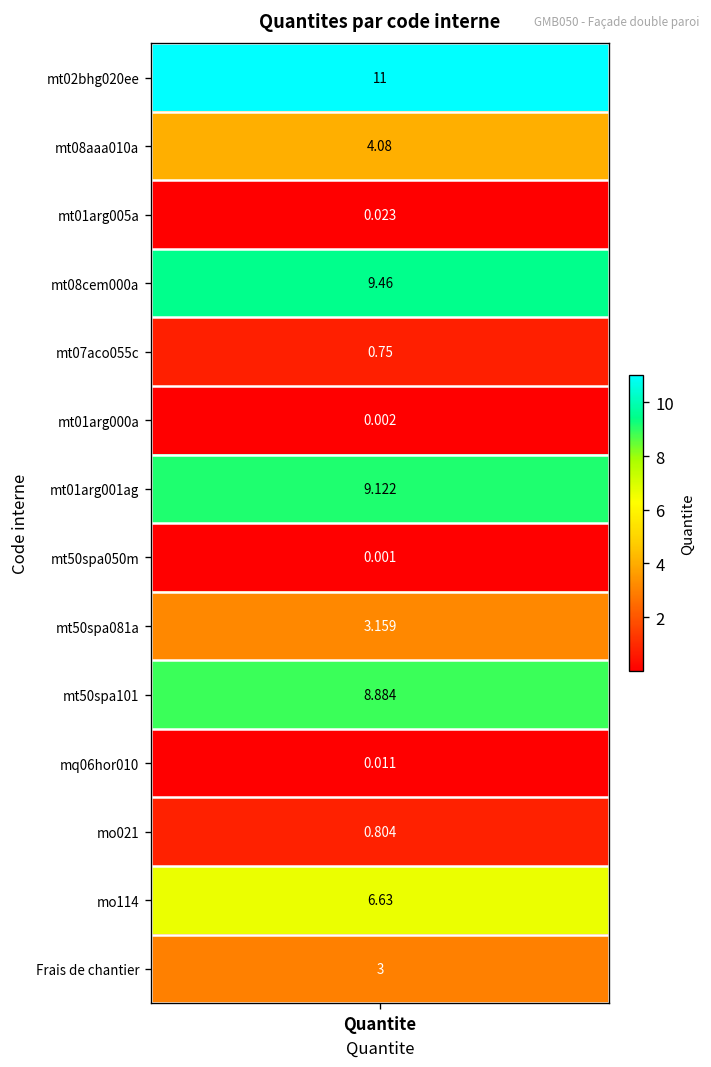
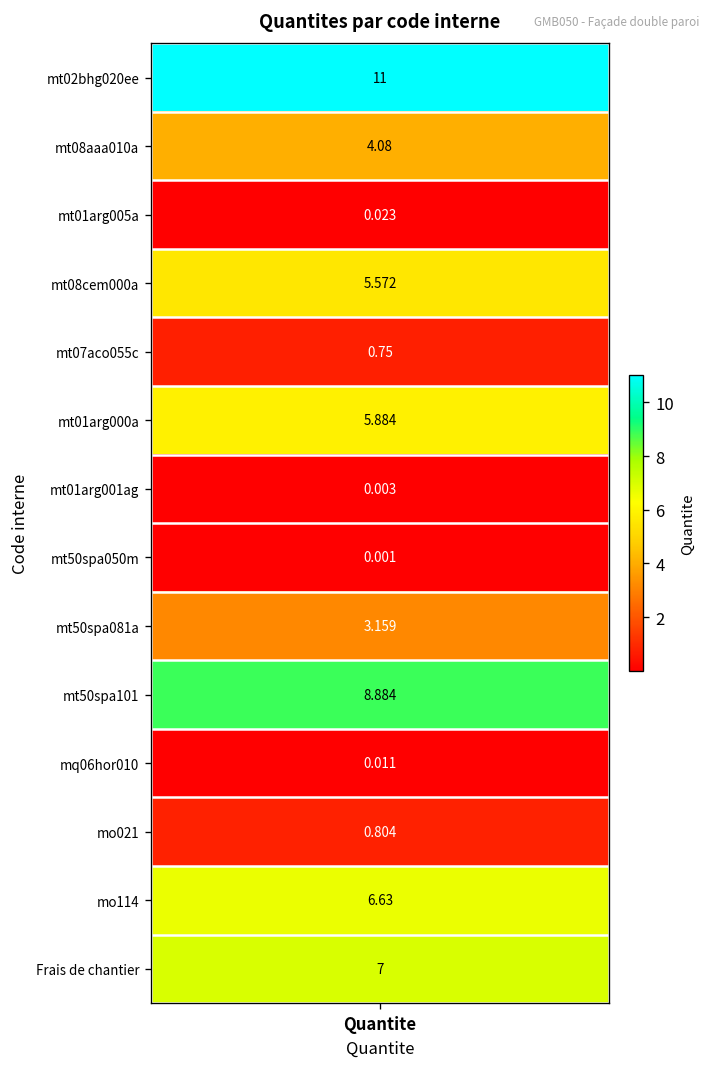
  {
    "mt02bhg020ee": {
      "Quantite": 11
    },
    "mt08aaa010a": {
      "Quantite": 4.08
    },
    "mt01arg005a": {
      "Quantite": 0.023
    },
    "mt08cem000a": {
-     "Quantite": 9.46
+     "Quantite": 5.572
    },
    "mt07aco055c": {
      "Quantite": 0.75
    },
    "mt01arg000a": {
-     "Quantite": 0.002
+     "Quantite": 5.884
    },
    "mt01arg001ag": {
-     "Quantite": 9.122
+     "Quantite": 0.003
    },
    "mt50spa050m": {
      "Quantite": 0.001
    },
    "mt50spa081a": {
      "Quantite": 3.159
    },
    "mt50spa101": {
      "Quantite": 8.884
    },
    "mq06hor010": {
      "Quantite": 0.011
    },
    "mo021": {
      "Quantite": 0.804
    },
    "mo114": {
      "Quantite": 6.63
    },
    "Frais de chantier": {
-     "Quantite": 3
+     "Quantite": 7
    }
  }
